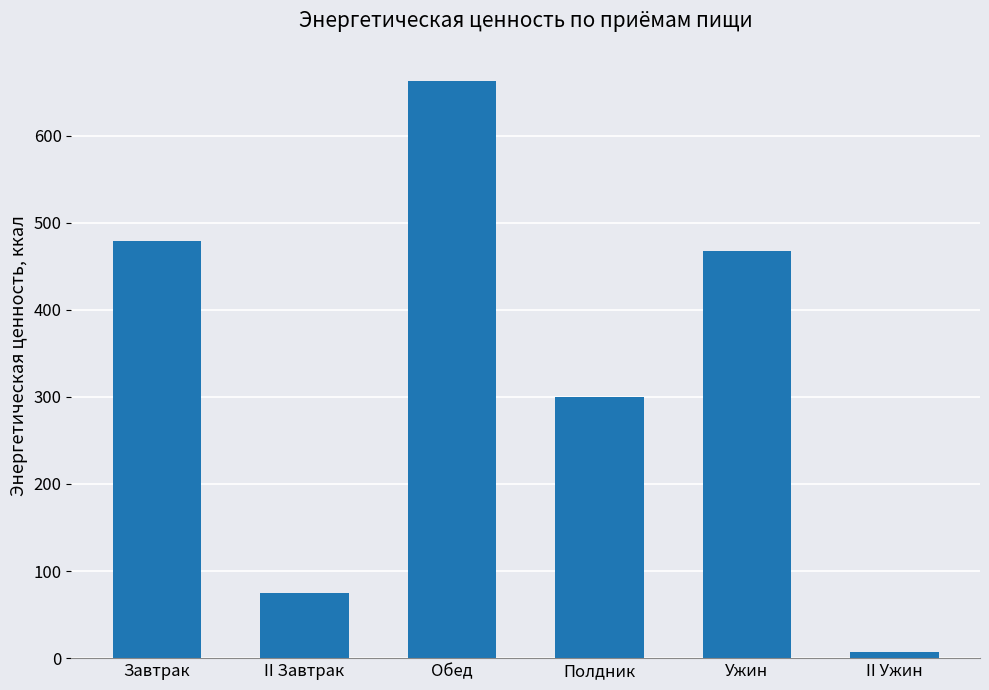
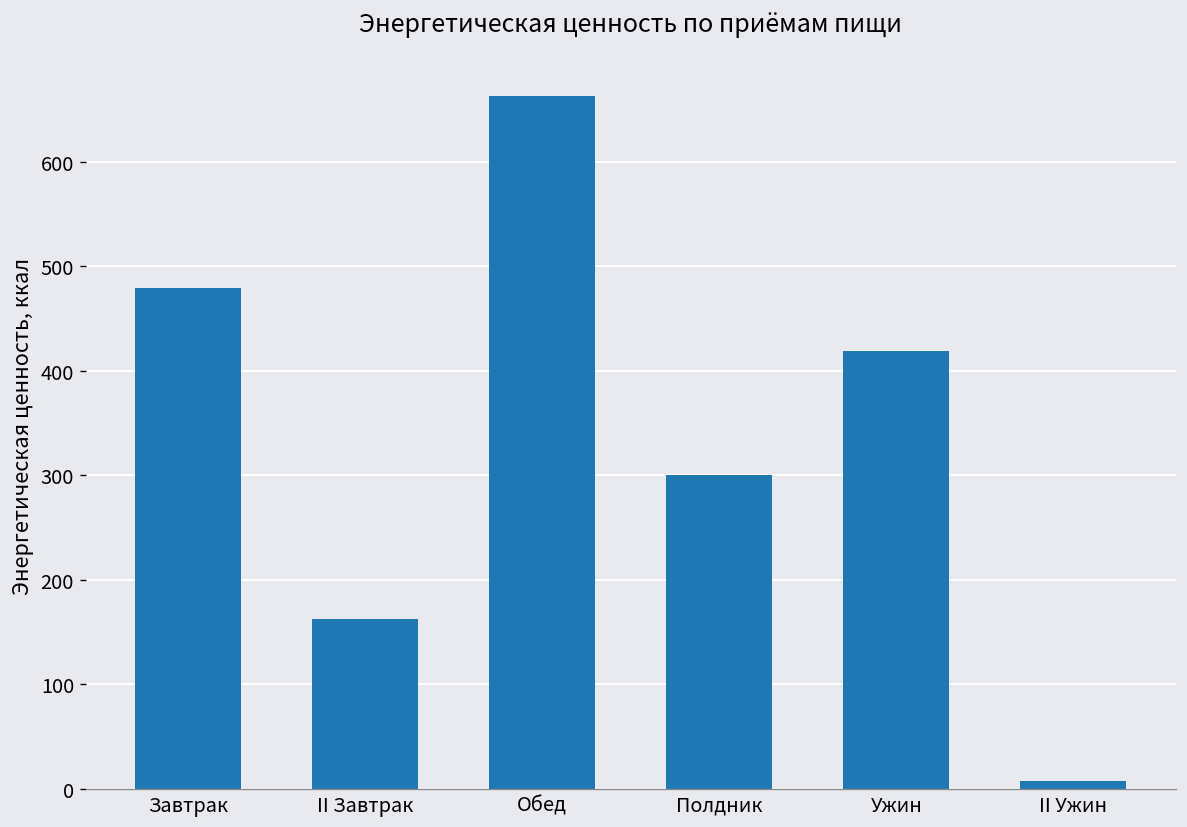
  {
    "Завтрак": 480,
-   "II Завтрак": 80,
+   "II Завтрак": 160,
    "Обед": 660,
    "Полдник": 300,
-   "Ужин": 470,
+   "Ужин": 420,
    "II Ужин": 10
  }
